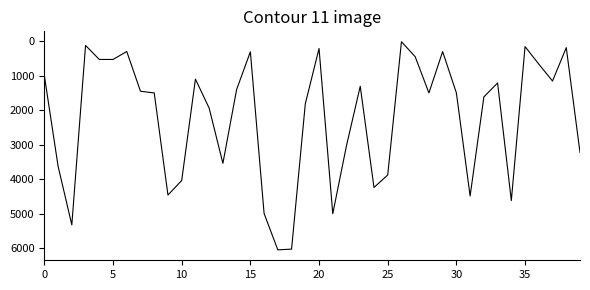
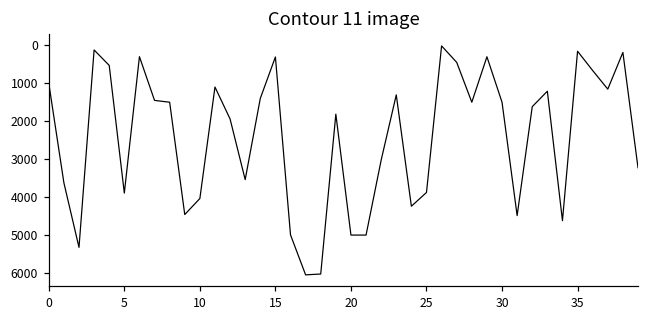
  {
    "0": 1000,
-   "5": 500,
+   "5": 3900,
    "10": 4000,
    "15": 300,
-   "20": 200,
+   "20": 5000,
    "25": 3900,
    "30": 1500,
    "35": 200
  }
